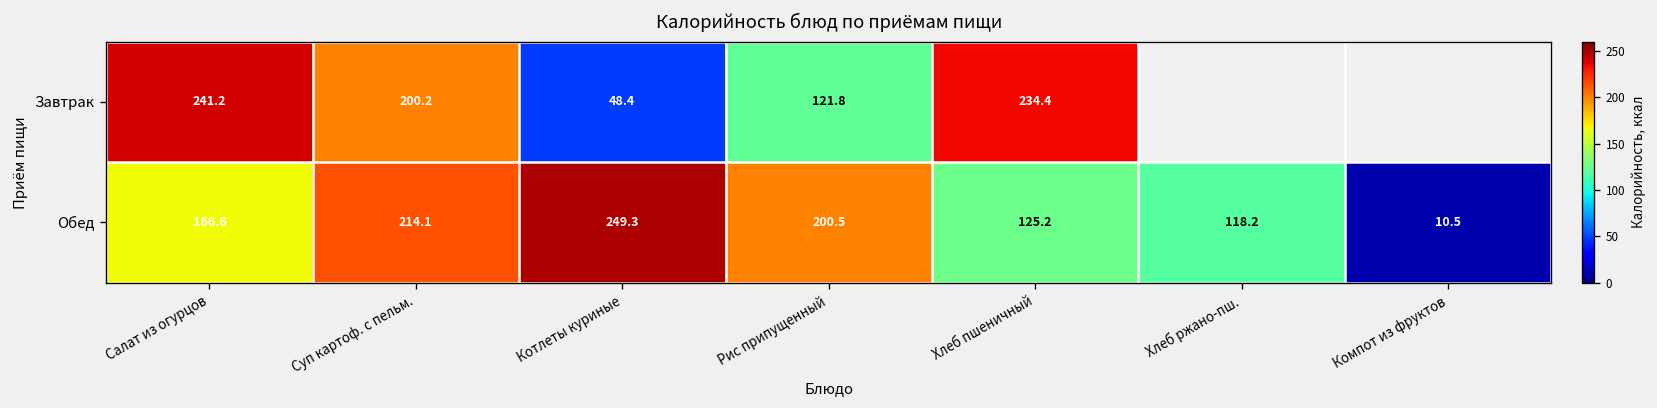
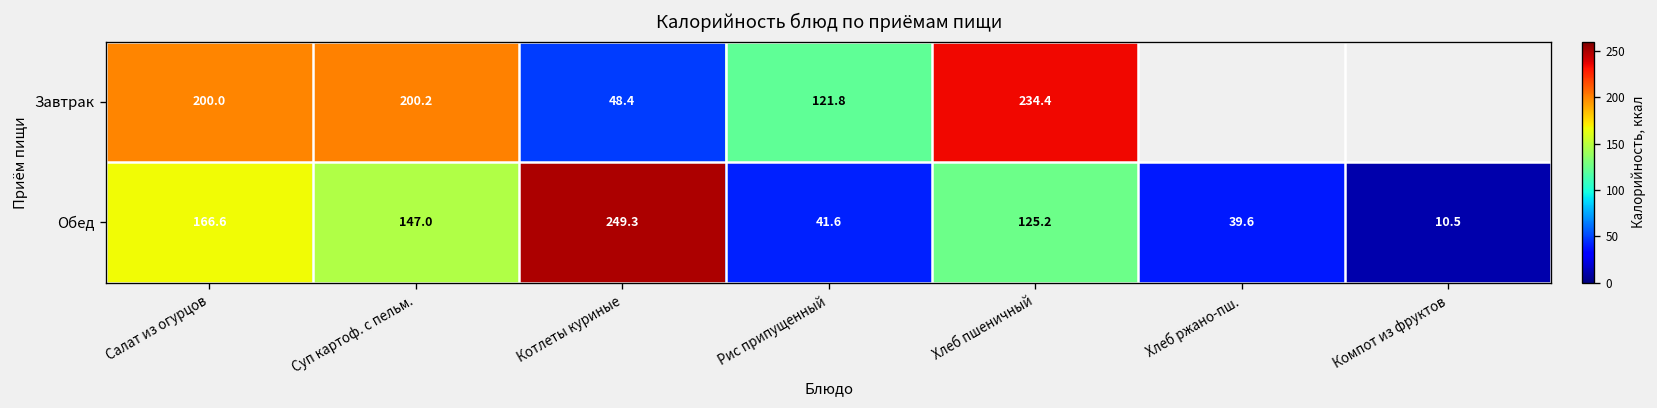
  {
    "Завтрак": {
-     "Салат из огурцов": 241.2,
+     "Салат из огурцов": 200.0,
      "Суп картоф. с пельм.": 200.2,
      "Котлеты куриные": 48.4,
      "Рис припущенный": 121.8,
      "Хлеб пшеничный": 234.4
    },
    "Обед": {
      "Салат из огурцов": 166.6,
-     "Суп картоф. с пельм.": 214.1,
+     "Суп картоф. с пельм.": 147.0,
      "Котлеты куриные": 249.3,
-     "Рис припущенный": 200.5,
+     "Рис припущенный": 41.6,
      "Хлеб пшеничный": 125.2,
-     "Хлеб ржано-пш.": 118.2,
+     "Хлеб ржано-пш.": 39.6,
      "Компот из фруктов": 10.5
    }
  }
